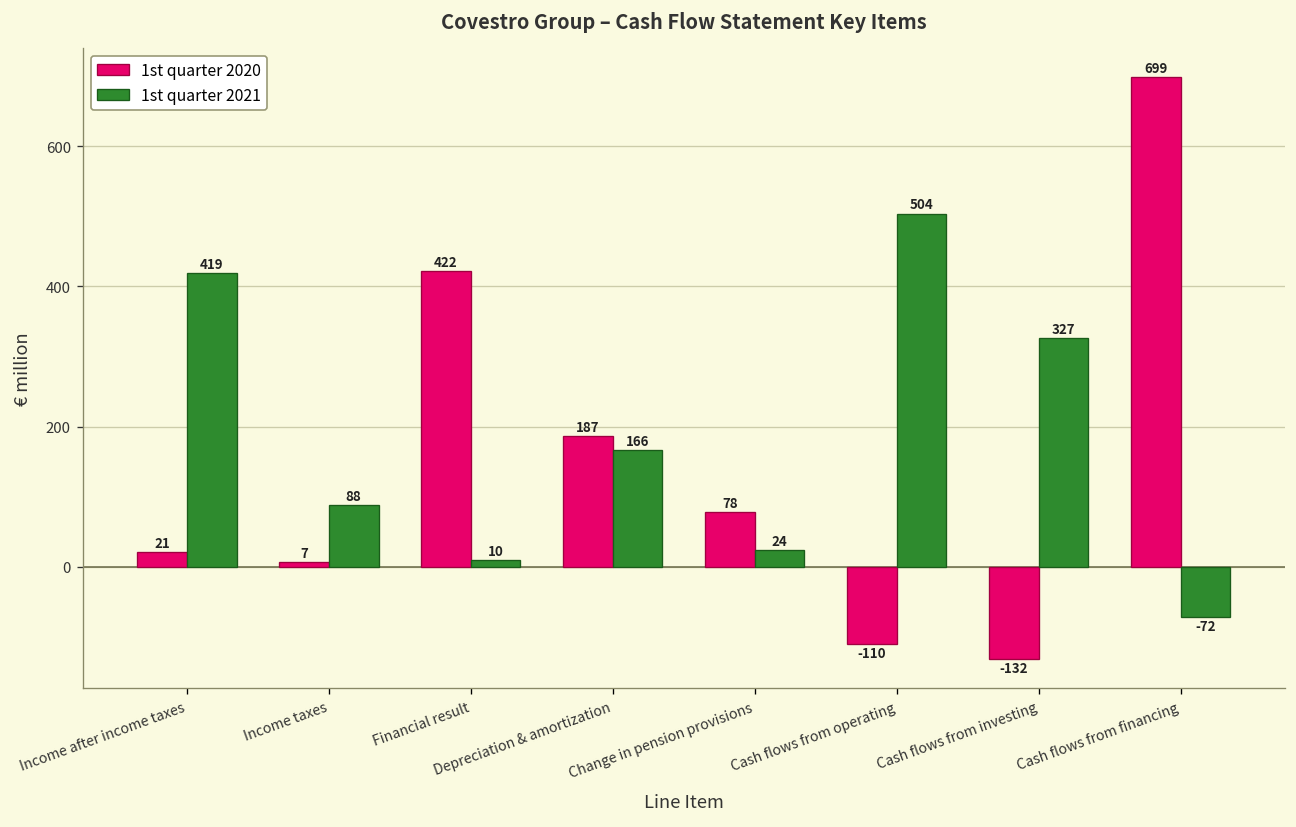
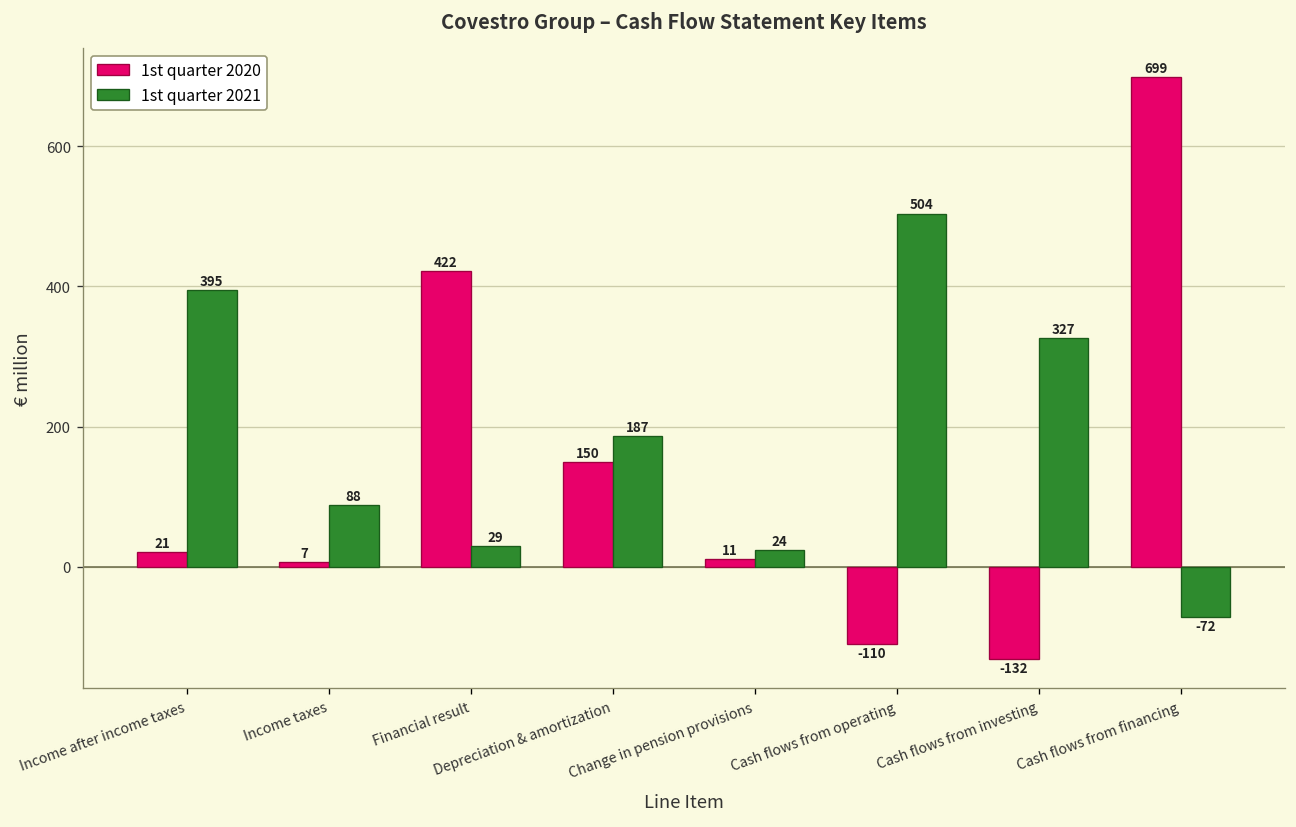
  {
    "1st quarter 2020": {
      "Income after income taxes": 21,
      "Income taxes": 7,
      "Financial result": 422,
-     "Depreciation & amortization": 187,
-     "Change in pension provisions": 78,
+     "Depreciation & amortization": 150,
+     "Change in pension provisions": 11,
      "Cash flows from operating": -110,
      "Cash flows from investing": -132,
      "Cash flows from financing": 699
    },
    "1st quarter 2021": {
-     "Income after income taxes": 419,
+     "Income after income taxes": 395,
      "Income taxes": 88,
-     "Financial result": 10,
-     "Depreciation & amortization": 166,
+     "Financial result": 29,
+     "Depreciation & amortization": 187,
      "Change in pension provisions": 24,
      "Cash flows from operating": 504,
      "Cash flows from investing": 327,
      "Cash flows from financing": -72
    }
  }
